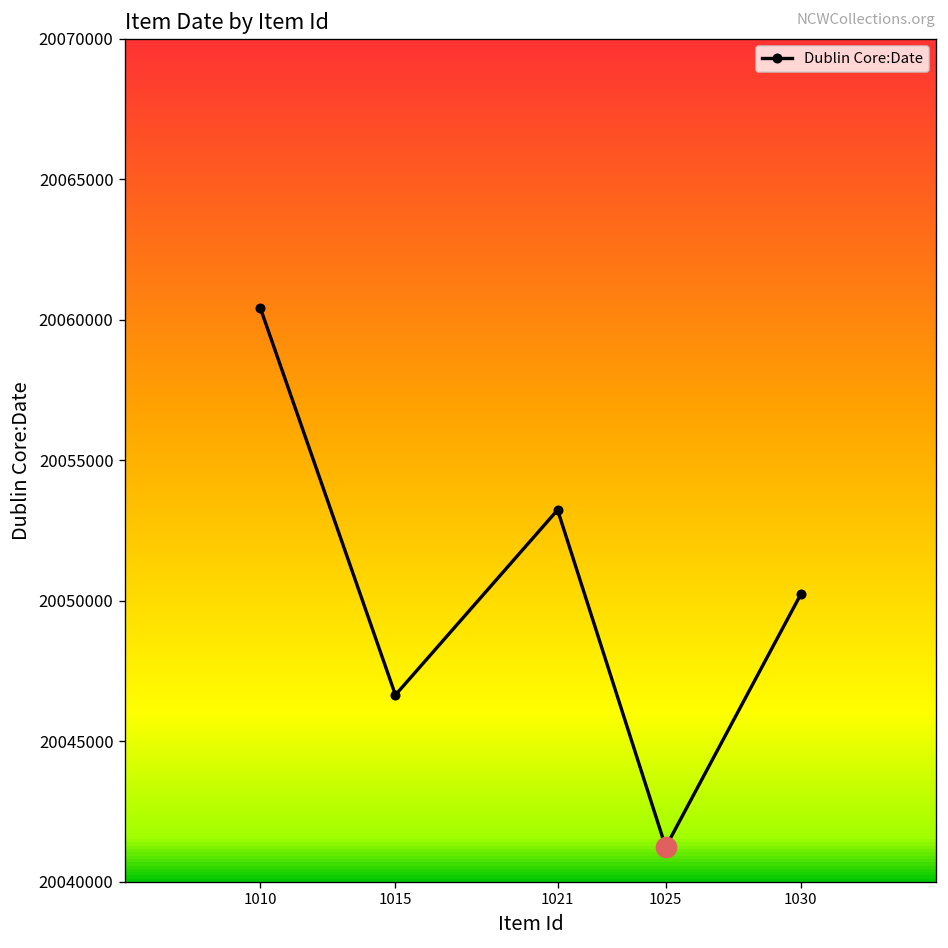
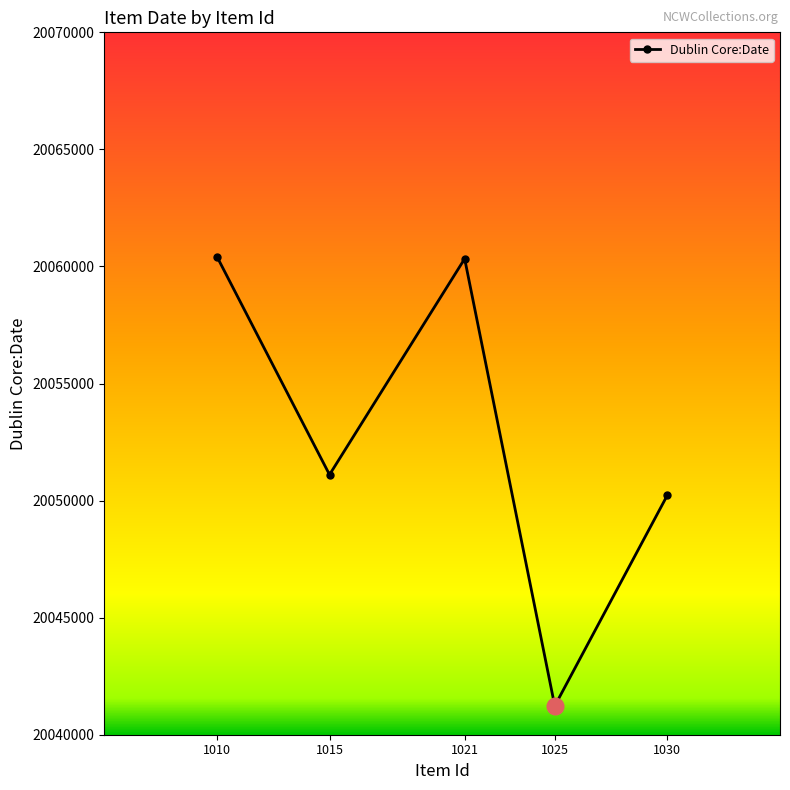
  {
    "Dublin Core:Date": {
      "1010": 20060400,
-     "1015": 20046600,
-     "1021": 20053200,
+     "1015": 20051100,
+     "1021": 20060300,
      "1030": 20050200
    }
  }
